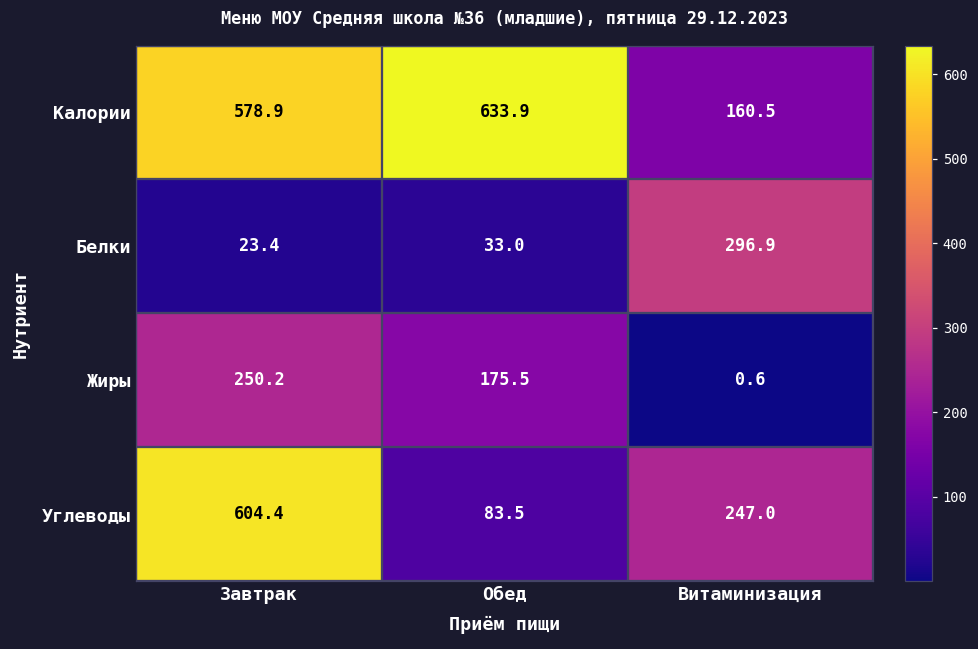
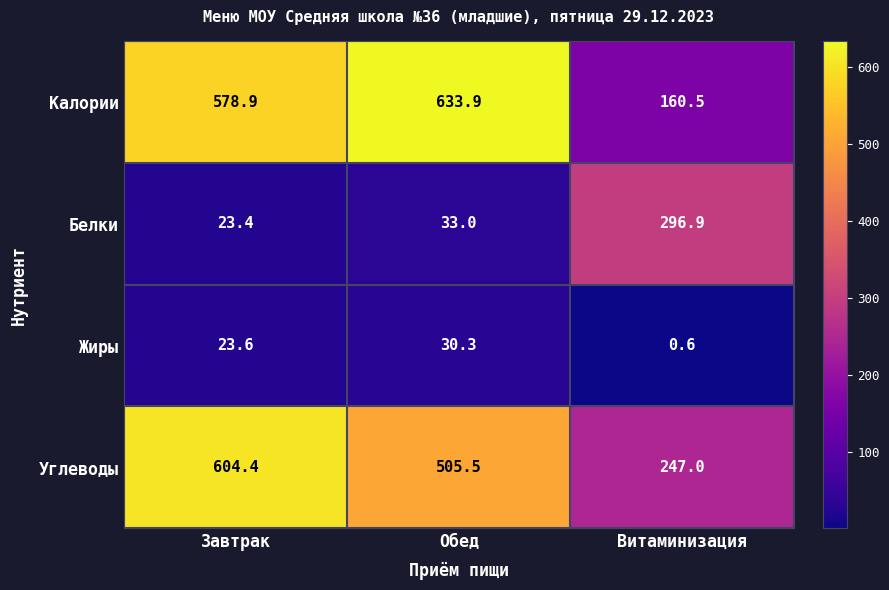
  {
    "Калории": {
      "Завтрак": 578.9,
      "Обед": 633.9,
      "Витаминизация": 160.5
    },
    "Белки": {
      "Завтрак": 23.4,
      "Обед": 33.0,
      "Витаминизация": 296.9
    },
    "Жиры": {
-     "Завтрак": 250.2,
-     "Обед": 175.5,
+     "Завтрак": 23.6,
+     "Обед": 30.3,
      "Витаминизация": 0.6
    },
    "Углеводы": {
      "Завтрак": 604.4,
-     "Обед": 83.5,
+     "Обед": 505.5,
      "Витаминизация": 247.0
    }
  }
